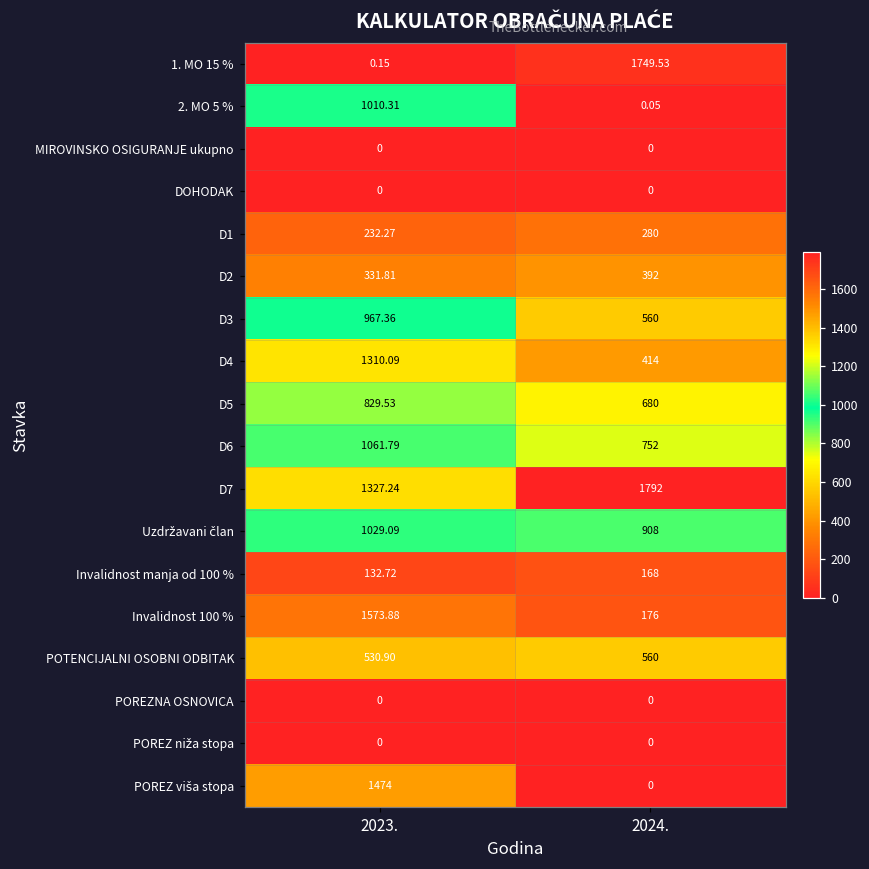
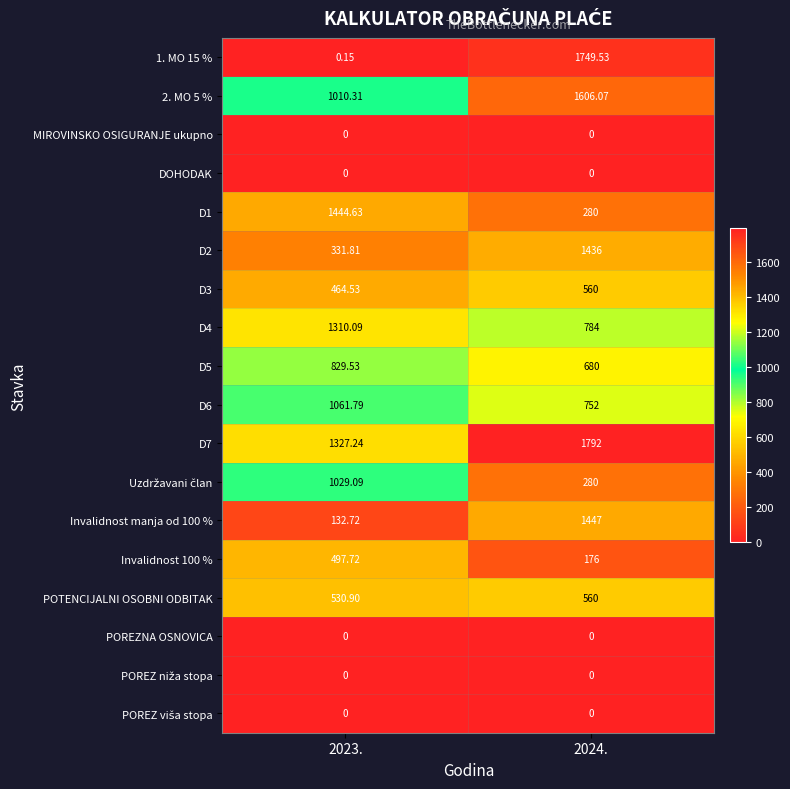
  {
    "1. MO 15 %": {
      "2023.": 0.15,
      "2024.": 1749.53
    },
    "2. MO 5 %": {
      "2023.": 1010.31,
-     "2024.": 0.05
+     "2024.": 1606.07
    },
    "MIROVINSKO OSIGURANJE ukupno": {
      "2023.": 0,
      "2024.": 0
    },
    "DOHODAK": {
      "2023.": 0,
      "2024.": 0
    },
    "D1": {
-     "2023.": 232.27,
+     "2023.": 1444.63,
      "2024.": 280
    },
    "D2": {
      "2023.": 331.81,
-     "2024.": 392
+     "2024.": 1436
    },
    "D3": {
-     "2023.": 967.36,
+     "2023.": 464.53,
      "2024.": 560
    },
    "D4": {
      "2023.": 1310.09,
-     "2024.": 414
+     "2024.": 784
    },
    "D5": {
      "2023.": 829.53,
      "2024.": 680
    },
    "D6": {
      "2023.": 1061.79,
      "2024.": 752
    },
    "D7": {
      "2023.": 1327.24,
      "2024.": 1792
    },
    "Uzdržavani član": {
      "2023.": 1029.09,
-     "2024.": 908
+     "2024.": 280
    },
    "Invalidnost manja od 100 %": {
      "2023.": 132.72,
-     "2024.": 168
+     "2024.": 1447
    },
    "Invalidnost 100 %": {
-     "2023.": 1573.88,
+     "2023.": 497.72,
      "2024.": 176
    },
    "POTENCIJALNI OSOBNI ODBITAK": {
      "2023.": 530.90,
      "2024.": 560
    },
    "POREZNA OSNOVICA": {
      "2023.": 0,
      "2024.": 0
    },
    "POREZ niža stopa": {
      "2023.": 0,
      "2024.": 0
    },
    "POREZ viša stopa": {
-     "2023.": 1474,
+     "2023.": 0,
      "2024.": 0
    }
  }
